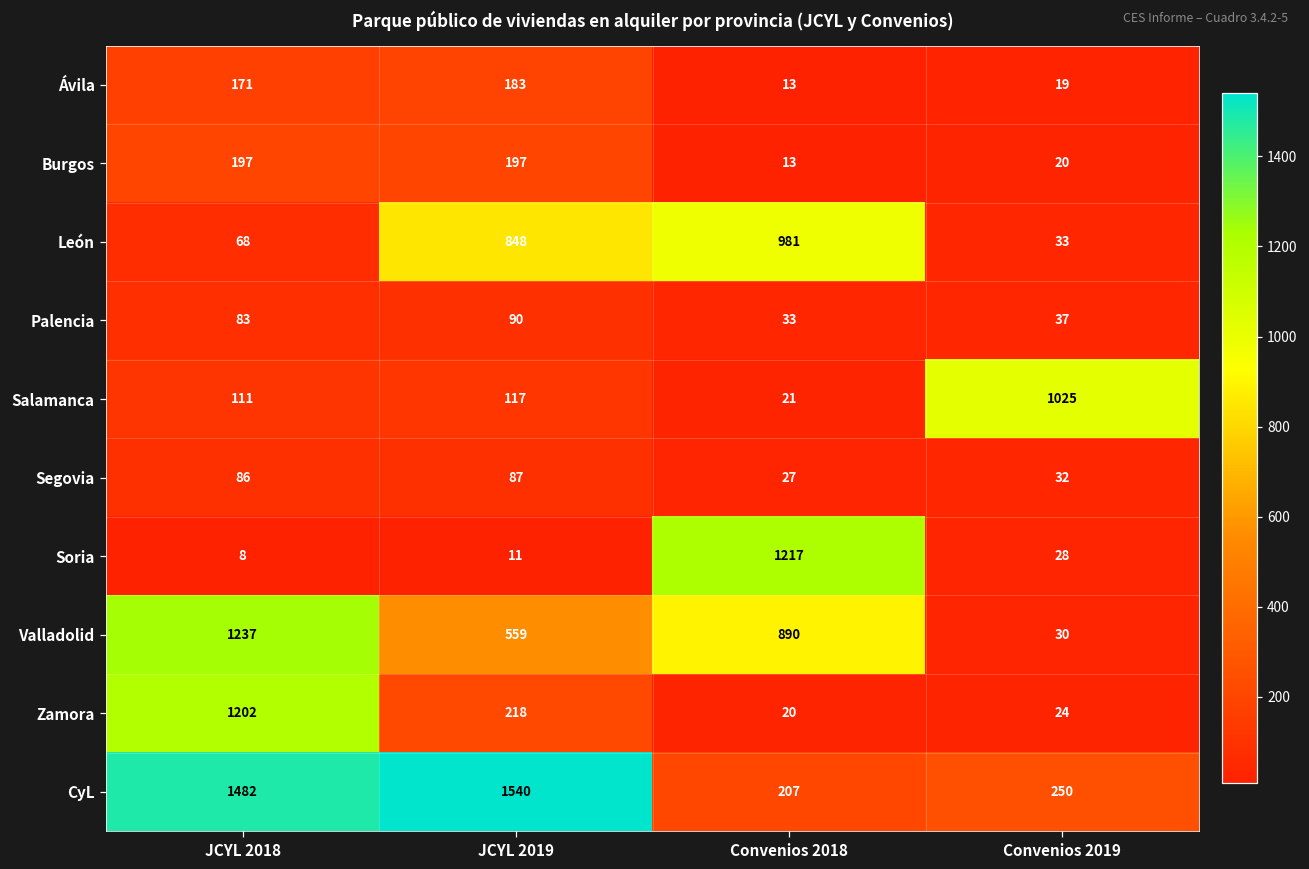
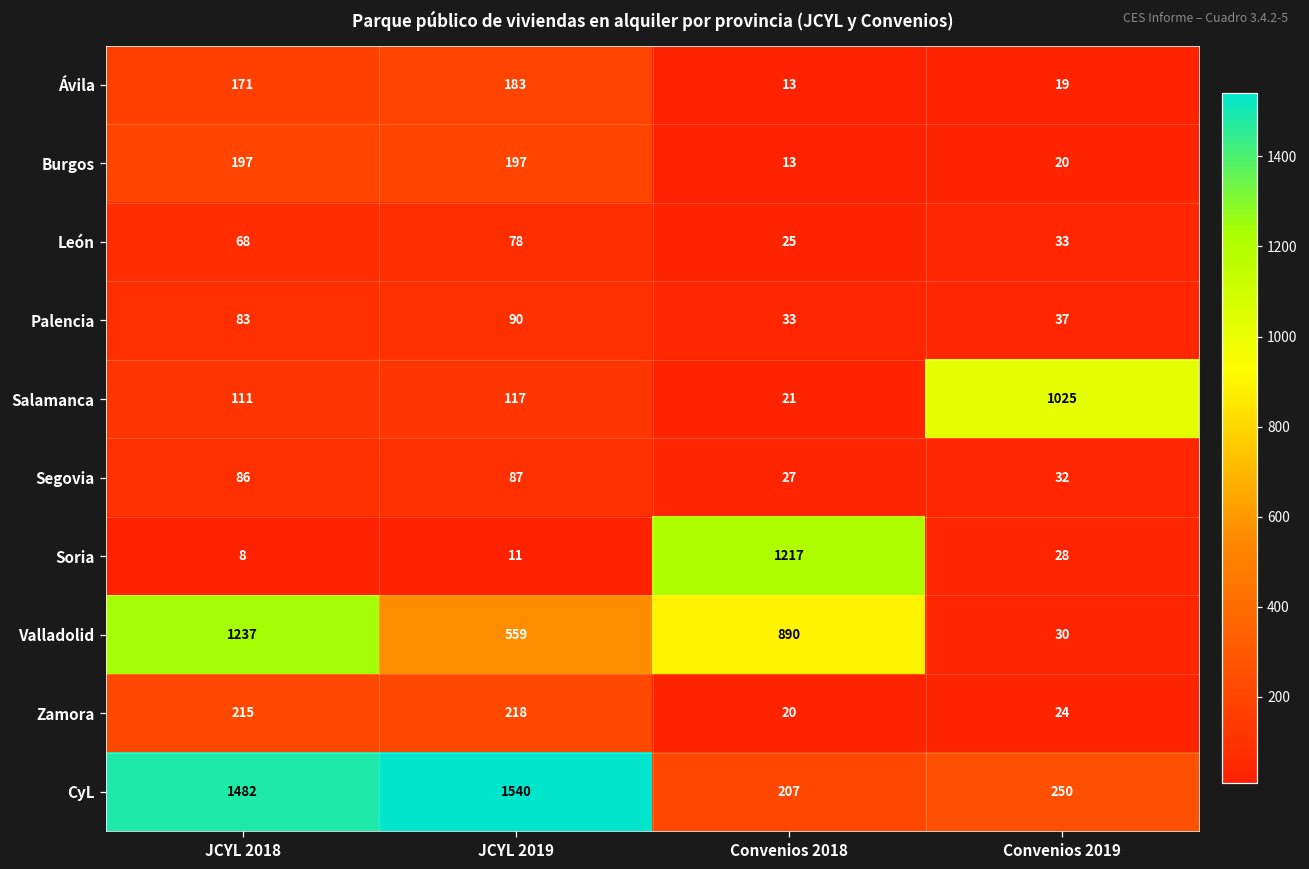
  {
    "Ávila": {
      "JCYL 2018": 171,
      "JCYL 2019": 183,
      "Convenios 2018": 13,
      "Convenios 2019": 19
    },
    "Burgos": {
      "JCYL 2018": 197,
      "JCYL 2019": 197,
      "Convenios 2018": 13,
      "Convenios 2019": 20
    },
    "León": {
      "JCYL 2018": 68,
-     "JCYL 2019": 848,
-     "Convenios 2018": 981,
+     "JCYL 2019": 78,
+     "Convenios 2018": 25,
      "Convenios 2019": 33
    },
    "Palencia": {
      "JCYL 2018": 83,
      "JCYL 2019": 90,
      "Convenios 2018": 33,
      "Convenios 2019": 37
    },
    "Salamanca": {
      "JCYL 2018": 111,
      "JCYL 2019": 117,
      "Convenios 2018": 21,
      "Convenios 2019": 1025
    },
    "Segovia": {
      "JCYL 2018": 86,
      "JCYL 2019": 87,
      "Convenios 2018": 27,
      "Convenios 2019": 32
    },
    "Soria": {
      "JCYL 2018": 8,
      "JCYL 2019": 11,
      "Convenios 2018": 1217,
      "Convenios 2019": 28
    },
    "Valladolid": {
      "JCYL 2018": 1237,
      "JCYL 2019": 559,
      "Convenios 2018": 890,
      "Convenios 2019": 30
    },
    "Zamora": {
-     "JCYL 2018": 1202,
+     "JCYL 2018": 215,
      "JCYL 2019": 218,
      "Convenios 2018": 20,
      "Convenios 2019": 24
    },
    "CyL": {
      "JCYL 2018": 1482,
      "JCYL 2019": 1540,
      "Convenios 2018": 207,
      "Convenios 2019": 250
    }
  }
